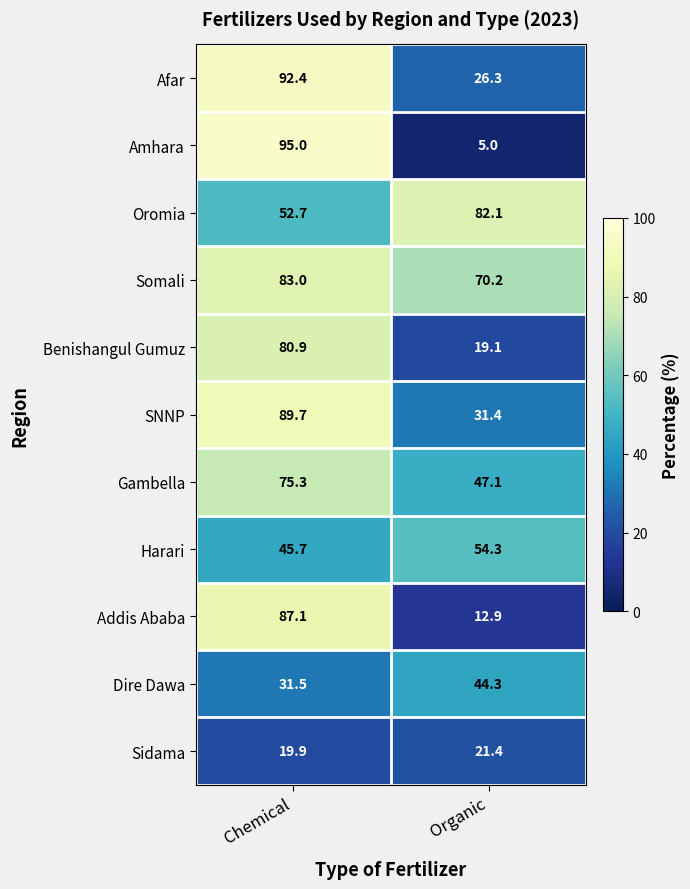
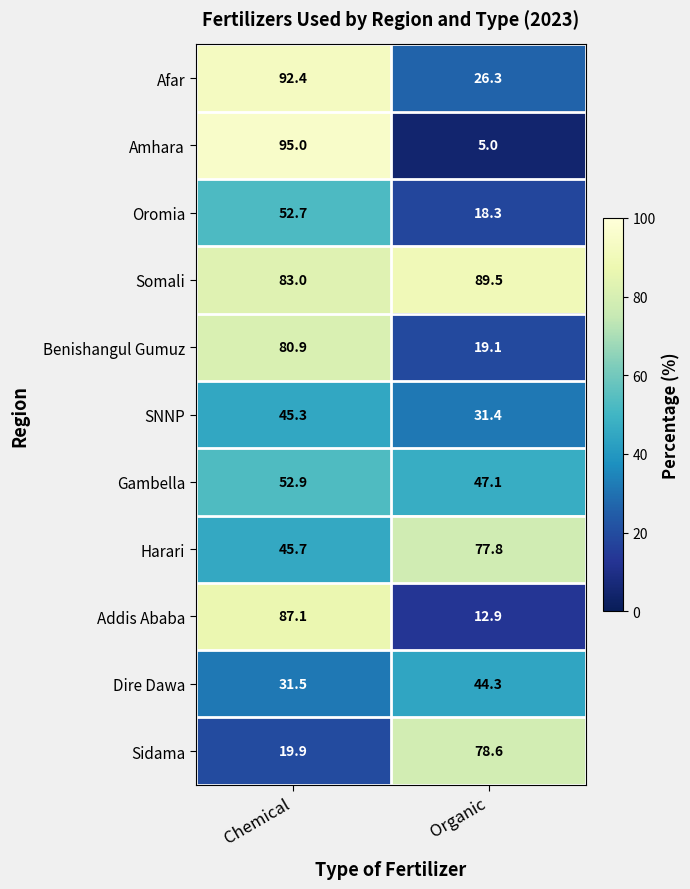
  {
    "Afar": {
      "Chemical": 92.4,
      "Organic": 26.3
    },
    "Amhara": {
      "Chemical": 95.0,
      "Organic": 5.0
    },
    "Oromia": {
      "Chemical": 52.7,
-     "Organic": 82.1
+     "Organic": 18.3
    },
    "Somali": {
      "Chemical": 83.0,
-     "Organic": 70.2
+     "Organic": 89.5
    },
    "Benishangul Gumuz": {
      "Chemical": 80.9,
      "Organic": 19.1
    },
    "SNNP": {
-     "Chemical": 89.7,
+     "Chemical": 45.3,
      "Organic": 31.4
    },
    "Gambella": {
-     "Chemical": 75.3,
+     "Chemical": 52.9,
      "Organic": 47.1
    },
    "Harari": {
      "Chemical": 45.7,
-     "Organic": 54.3
+     "Organic": 77.8
    },
    "Addis Ababa": {
      "Chemical": 87.1,
      "Organic": 12.9
    },
    "Dire Dawa": {
      "Chemical": 31.5,
      "Organic": 44.3
    },
    "Sidama": {
      "Chemical": 19.9,
-     "Organic": 21.4
+     "Organic": 78.6
    }
  }
